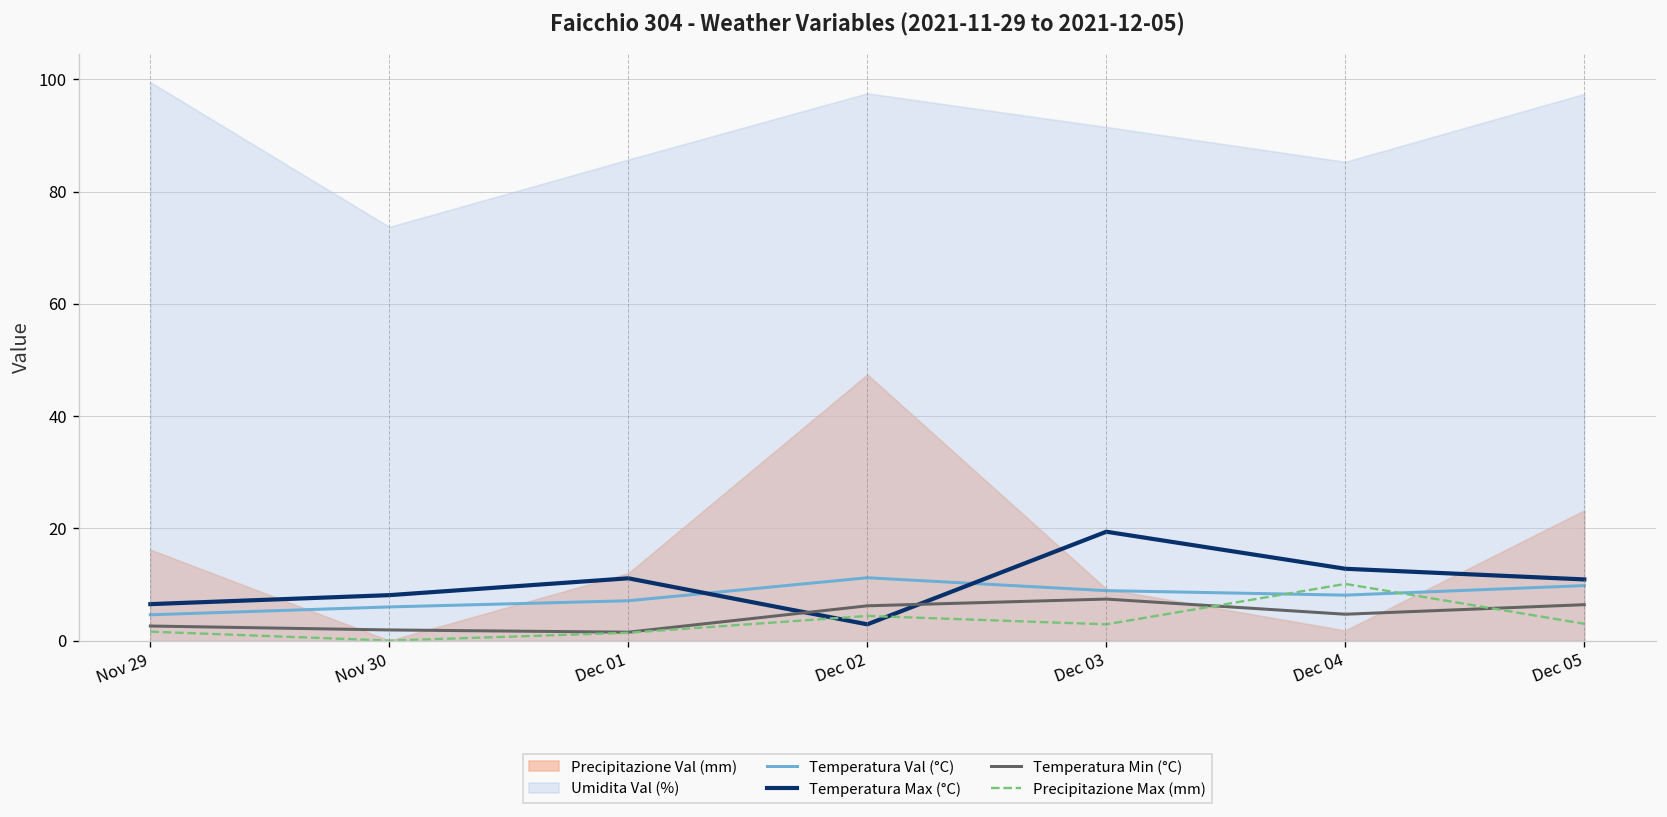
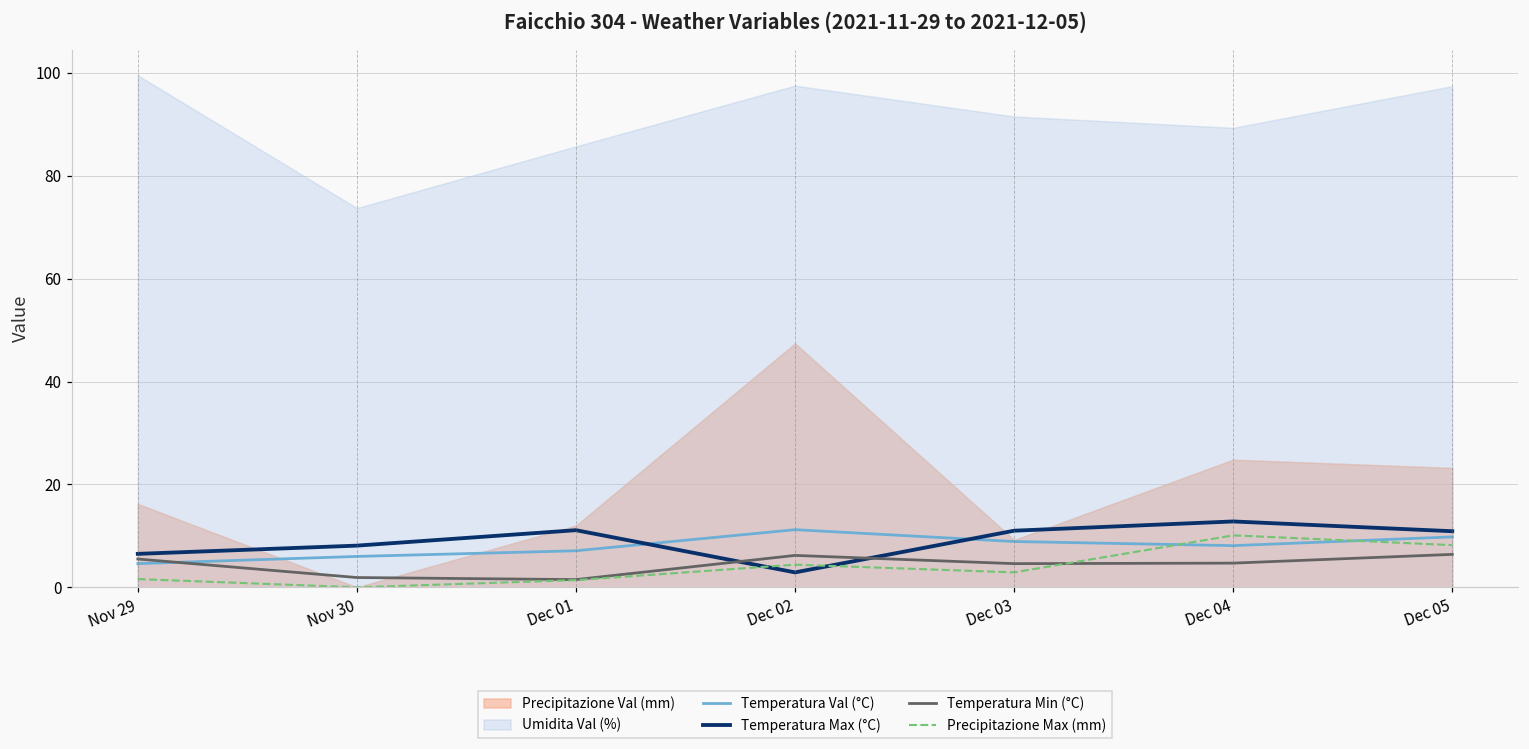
  {
    "Temperatura Val (°C)": {
      "Nov 29": 5,
      "Nov 30": 6,
      "Dec 01": 7,
      "Dec 02": 11,
      "Dec 04": 8,
      "Dec 05": 10
    },
    "Precipitazione Val (mm)": {
      "Nov 29": 16,
      "Dec 01": 12,
      "Dec 02": 47,
-     "Dec 04": 2,
+     "Dec 04": 25,
      "Dec 05": 23
    },
    "Temperatura Max (°C)": {
      "Nov 29": 7,
      "Nov 30": 8,
      "Dec 01": 11,
      "Dec 02": 3,
-     "Dec 03": 19,
+     "Dec 03": 11,
      "Dec 04": 13,
      "Dec 05": 11
    },
    "Umidita Val (%)": {
      "Nov 29": 100,
      "Nov 30": 74,
      "Dec 01": 86,
      "Dec 02": 98,
      "Dec 03": 92,
-     "Dec 04": 85,
+     "Dec 04": 89,
      "Dec 05": 97
    },
    "Temperatura Min (°C)": {
-     "Nov 29": 3,
+     "Nov 29": 6,
      "Nov 30": 2,
      "Dec 02": 6,
-     "Dec 03": 7,
+     "Dec 03": 5,
      "Dec 04": 5,
      "Dec 05": 6
    },
    "Precipitazione Max (mm)": {
      "Nov 29": 2,
      "Dec 02": 4,
      "Dec 03": 3,
      "Dec 04": 10,
-     "Dec 05": 3
+     "Dec 05": 8
    }
  }
